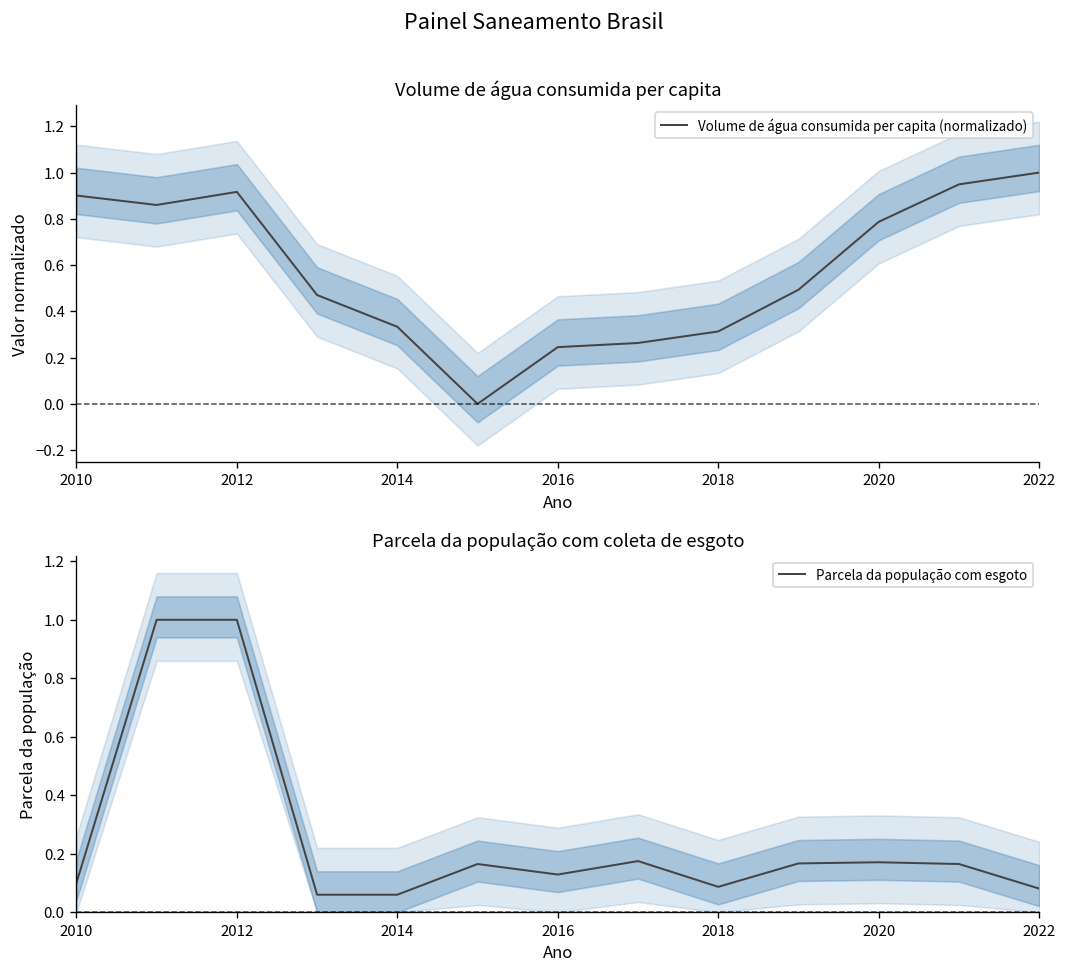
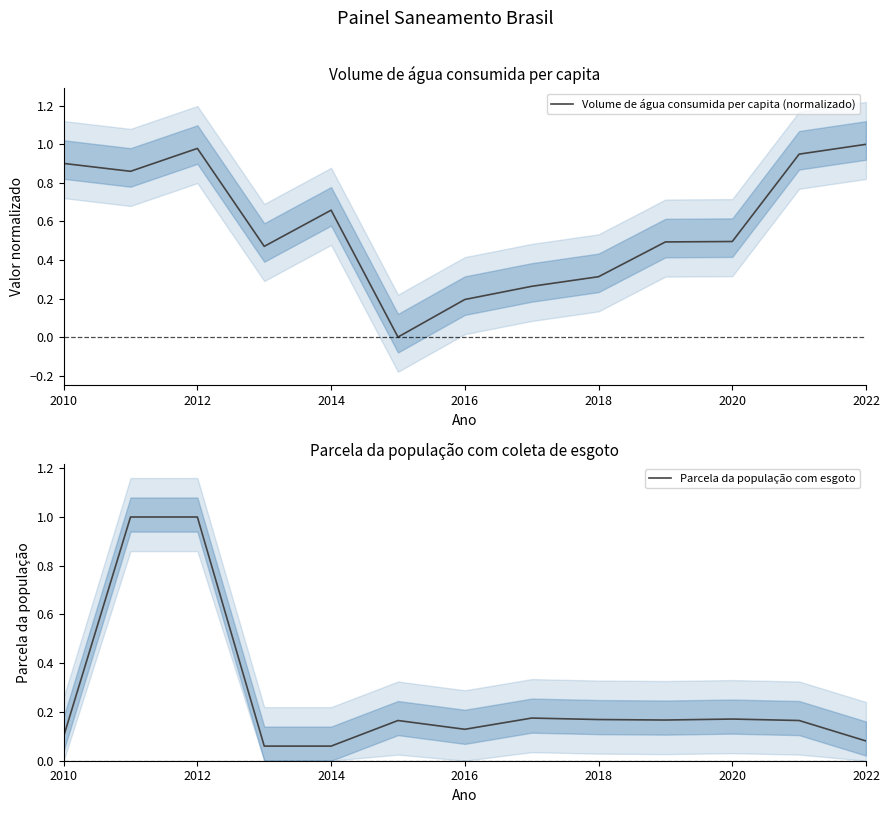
  {
    "Volume de água consumida per capita": {
      "Volume de água consumida per capita (normalizado)": {
        "2010": 0.90,
-       "2012": 0.92,
-       "2014": 0.33,
-       "2016": 0.25,
+       "2012": 0.98,
+       "2014": 0.66,
+       "2016": 0.19,
        "2018": 0.31,
-       "2020": 0.79,
+       "2020": 0.50,
        "2022": 1.00
      }
    },
    "Parcela da população com coleta de esgoto": {
      "Parcela da população com esgoto": {
        "2010": 0.10,
        "2012": 1.00,
        "2014": 0.06,
        "2016": 0.13,
-       "2018": 0.09,
+       "2018": 0.17,
        "2020": 0.17,
        "2022": 0.08
      }
    }
  }
